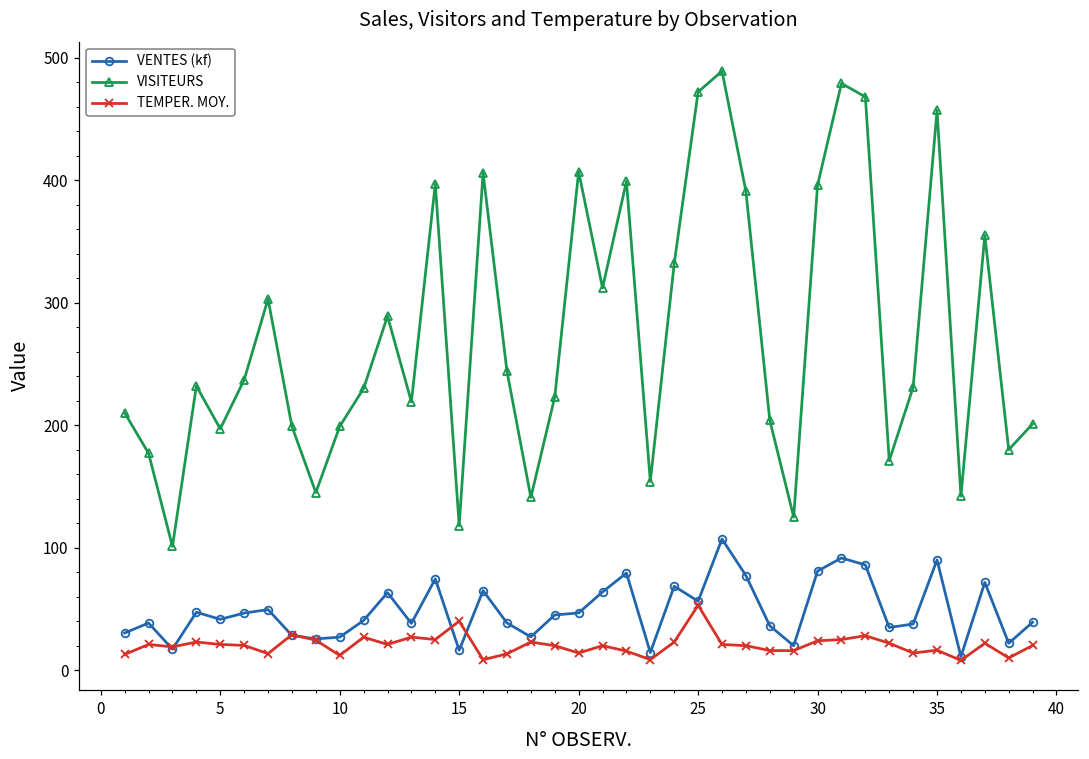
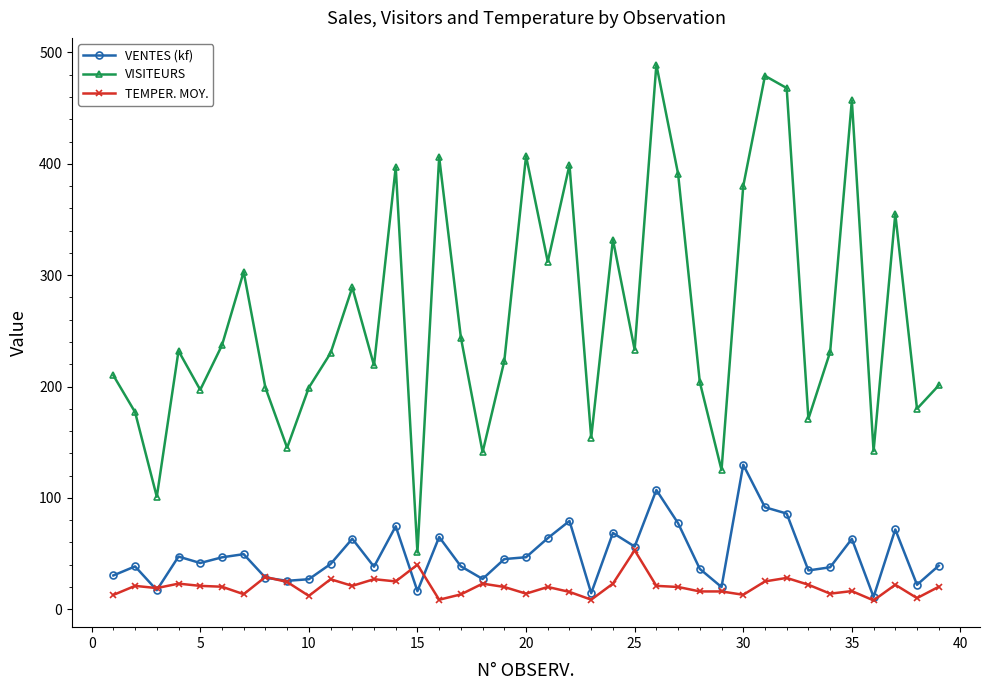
  {
    "VENTES (kf)": {
      "5": 42,
      "10": 27,
      "15": 16,
      "20": 47,
      "25": 56,
-     "30": 81,
-     "35": 90
+     "30": 130,
+     "35": 63
    },
    "VISITEURS": {
      "5": 197,
      "10": 199,
-     "15": 118,
+     "15": 51,
      "20": 407,
-     "25": 472,
-     "30": 396,
+     "25": 233,
+     "30": 380,
      "35": 457
    },
    "TEMPER. MOY.": {
      "5": 21,
      "10": 12,
      "15": 40,
      "20": 14,
      "25": 53,
-     "30": 24,
+     "30": 13,
      "35": 16
    }
  }
